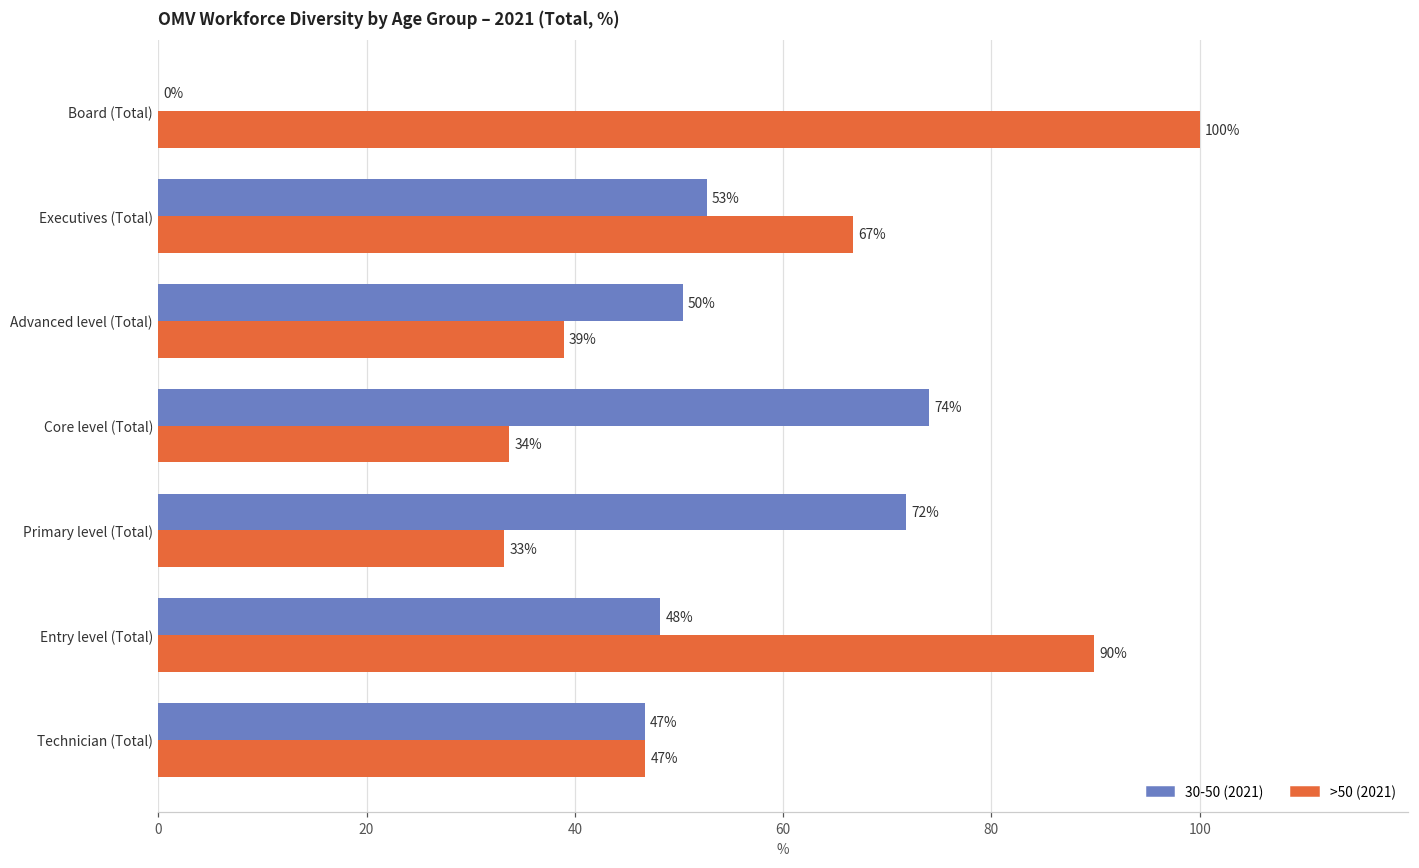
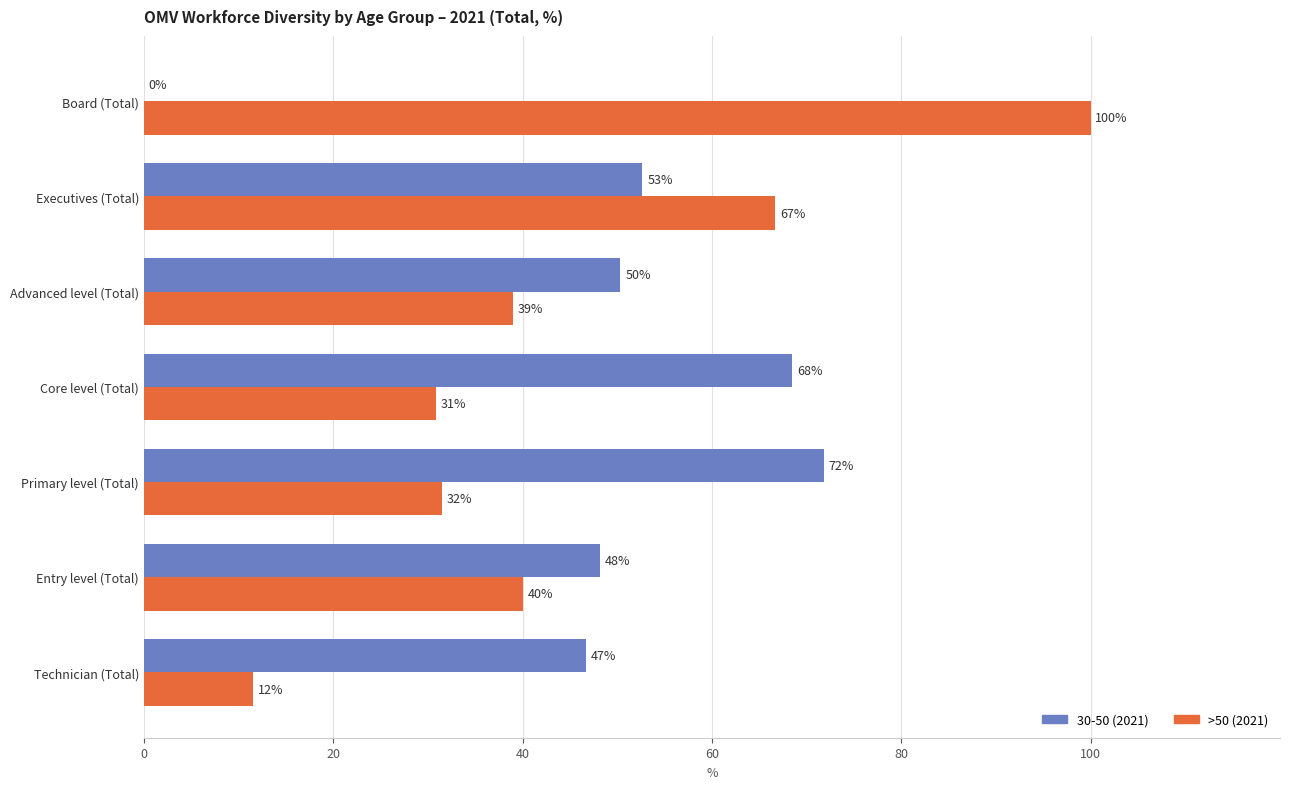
  {
    "30-50 (2021)": {
      "Board (Total)": "0%",
      "Executives (Total)": "53%",
      "Advanced level (Total)": "50%",
-     "Core level (Total)": "74%",
+     "Core level (Total)": "68%",
      "Primary level (Total)": "72%",
      "Entry level (Total)": "48%",
      "Technician (Total)": "47%"
    },
    ">50 (2021)": {
      "Board (Total)": "100%",
      "Executives (Total)": "67%",
      "Advanced level (Total)": "39%",
-     "Core level (Total)": "34%",
-     "Primary level (Total)": "33%",
-     "Entry level (Total)": "90%",
-     "Technician (Total)": "47%"
+     "Core level (Total)": "31%",
+     "Primary level (Total)": "32%",
+     "Entry level (Total)": "40%",
+     "Technician (Total)": "12%"
    }
  }
